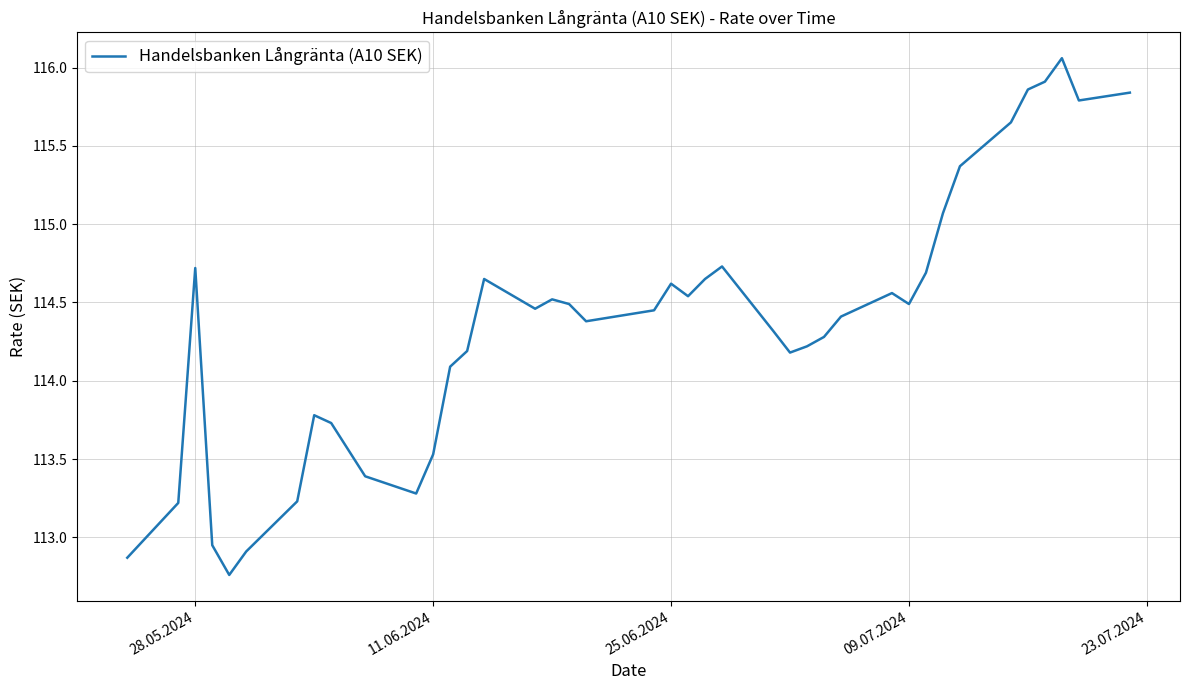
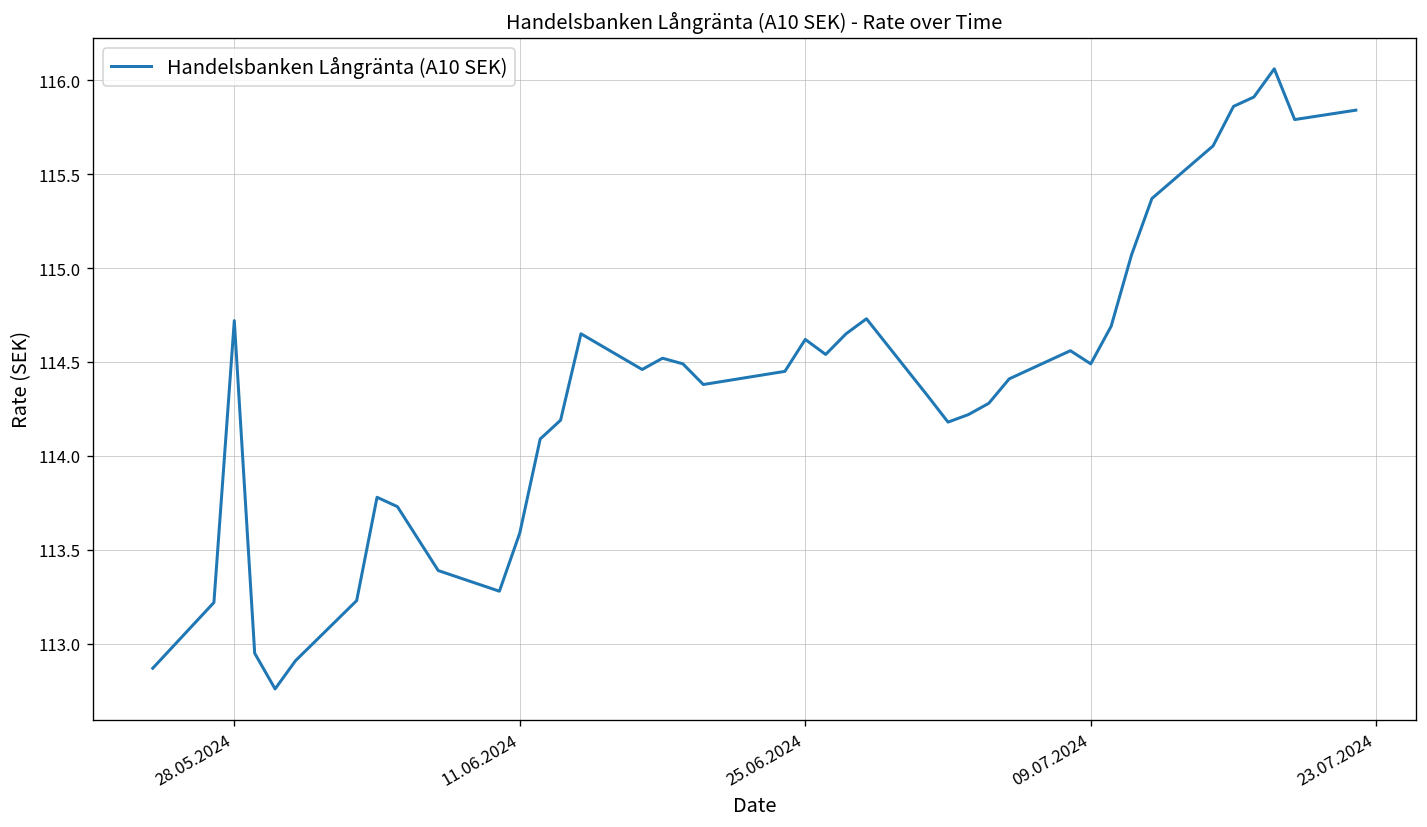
  {
    "28.05.2024": 114.72,
-   "11.06.2024": 113.53,
+   "11.06.2024": 113.59,
    "25.06.2024": 114.62,
    "09.07.2024": 114.49
  }
